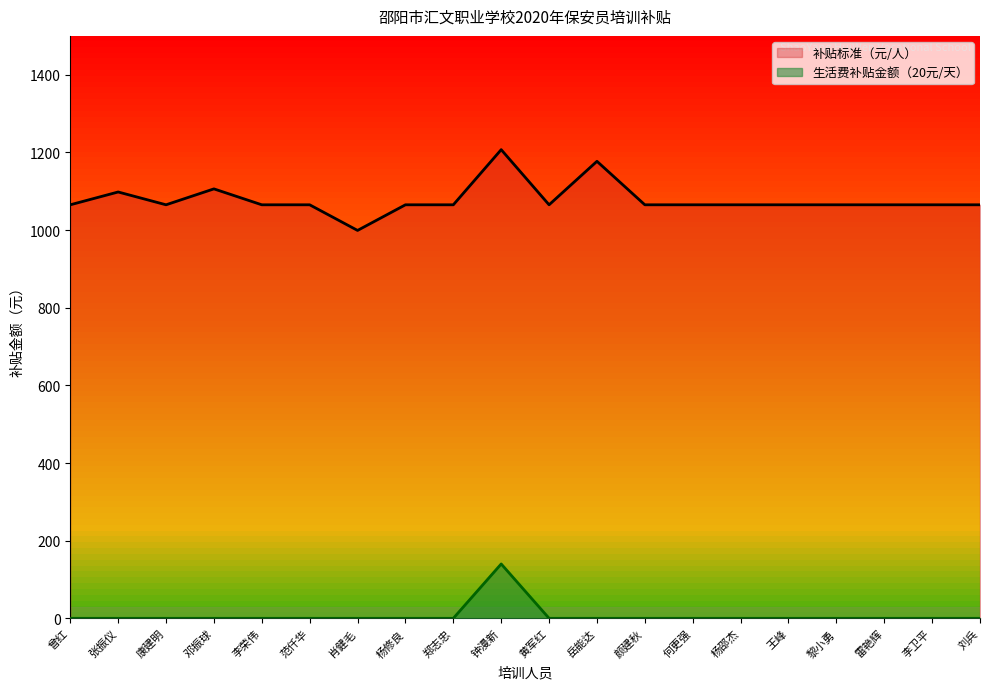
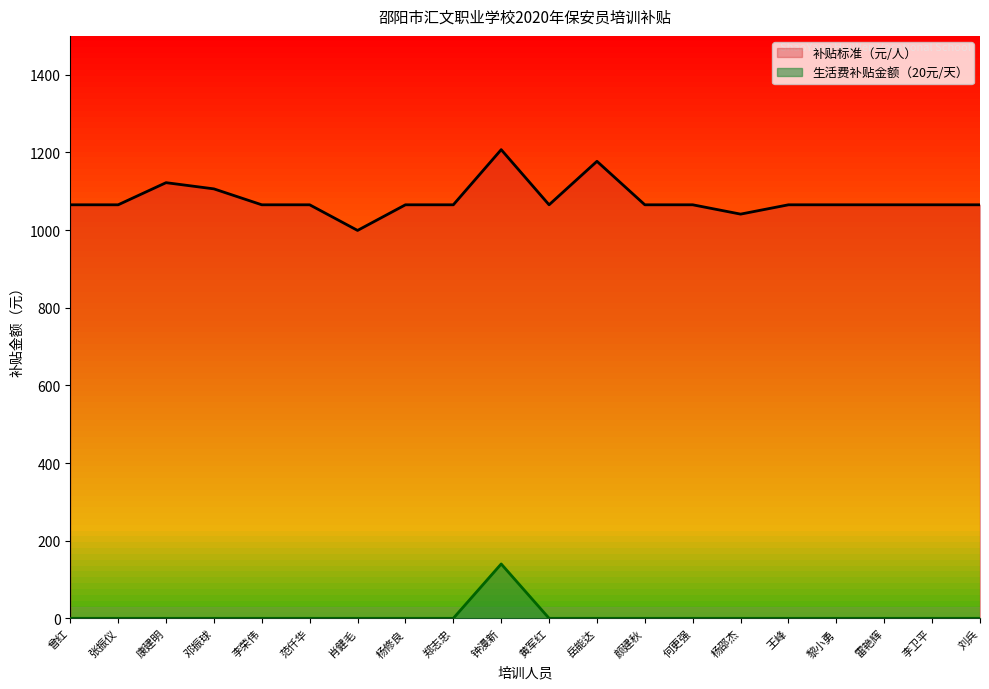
  {
    "补贴标准（元/人）": {
      "曾红": 1070,
-     "张振仪": 1100,
-     "康建明": 1070,
+     "张振仪": 1070,
+     "康建明": 1120,
      "邓振球": 1110,
      "李荣伟": 1070,
      "范仟华": 1070,
      "肖健毛": 1000,
      "杨修良": 1070,
      "郑志忠": 1070,
      "钟漫新": 1210,
      "黄军红": 1070,
      "岳能达": 1180,
      "颜建秋": 1070,
      "何更强": 1070,
-     "杨邵杰": 1070,
+     "杨邵杰": 1040,
      "王峰": 1070,
      "黎小勇": 1070,
      "雷艳辉": 1070,
      "李卫平": 1070,
      "刘兵": 1070
    },
    "生活费补贴金额（20元/天）": {
      "钟漫新": 140
    }
  }
